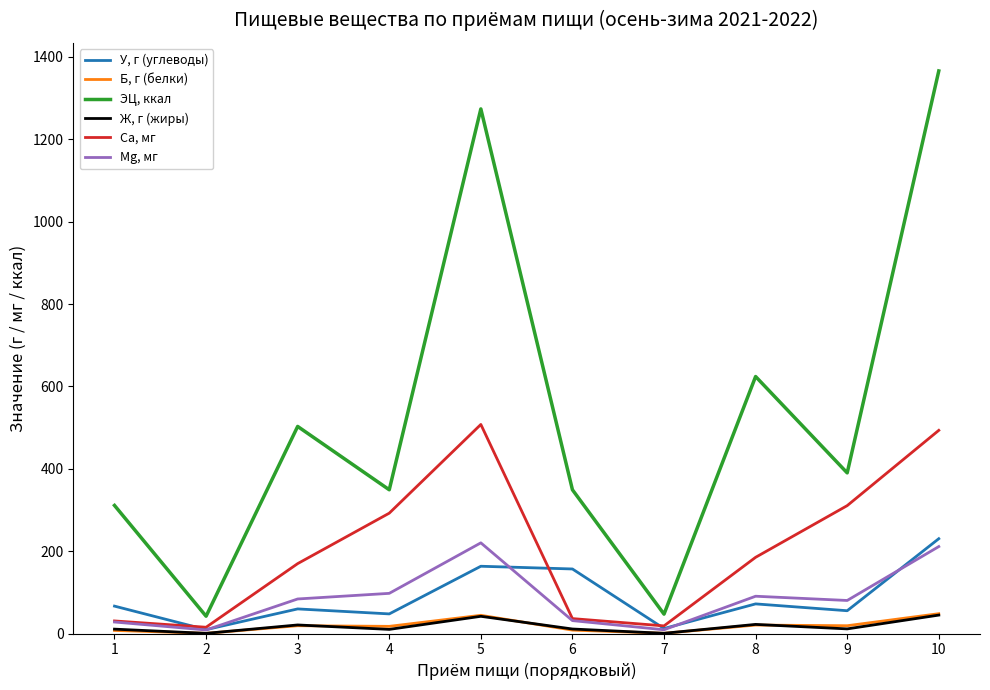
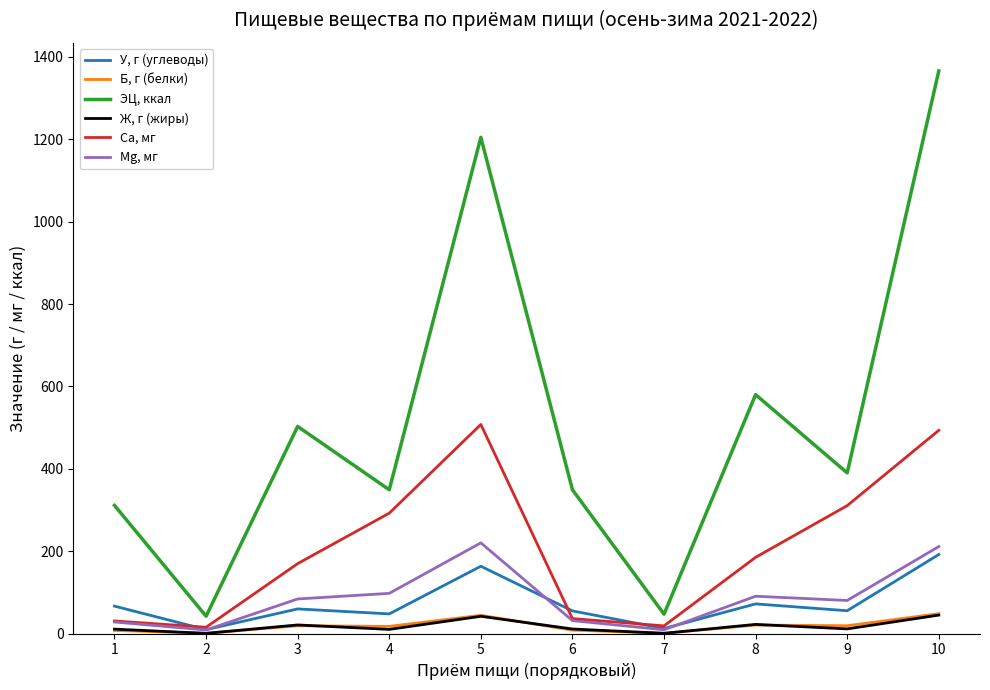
  {
    "У, г (углеводы)": {
      "1": 70,
      "3": 60,
      "4": 50,
      "5": 160,
-     "6": 160,
+     "6": 50,
      "8": 70,
      "9": 60,
-     "10": 230
+     "10": 190
    },
    "Б, г (белки)": {
      "4": 20,
      "9": 20
    },
    "ЭЦ, ккал": {
      "1": 310,
      "2": 40,
      "3": 500,
      "4": 350,
-     "5": 1270,
+     "5": 1200,
      "6": 350,
      "7": 50,
-     "8": 620,
+     "8": 580,
      "9": 390,
      "10": 1370
    },
    "Ж, г (жиры)": {
      "4": 10,
      "9": 10
    },
    "Ca, мг": {
      "3": 170,
      "4": 290,
      "5": 510,
      "7": 20,
      "8": 190,
      "9": 310,
      "10": 490
    },
    "Mg, мг": {
      "3": 80,
      "4": 100,
      "5": 220,
      "8": 90,
      "9": 80,
      "10": 210
    }
  }
